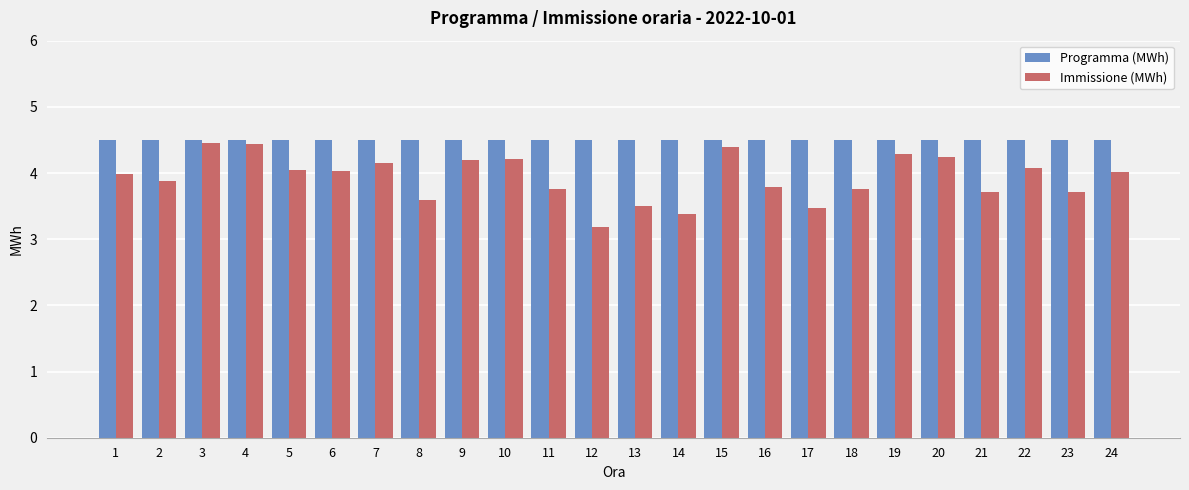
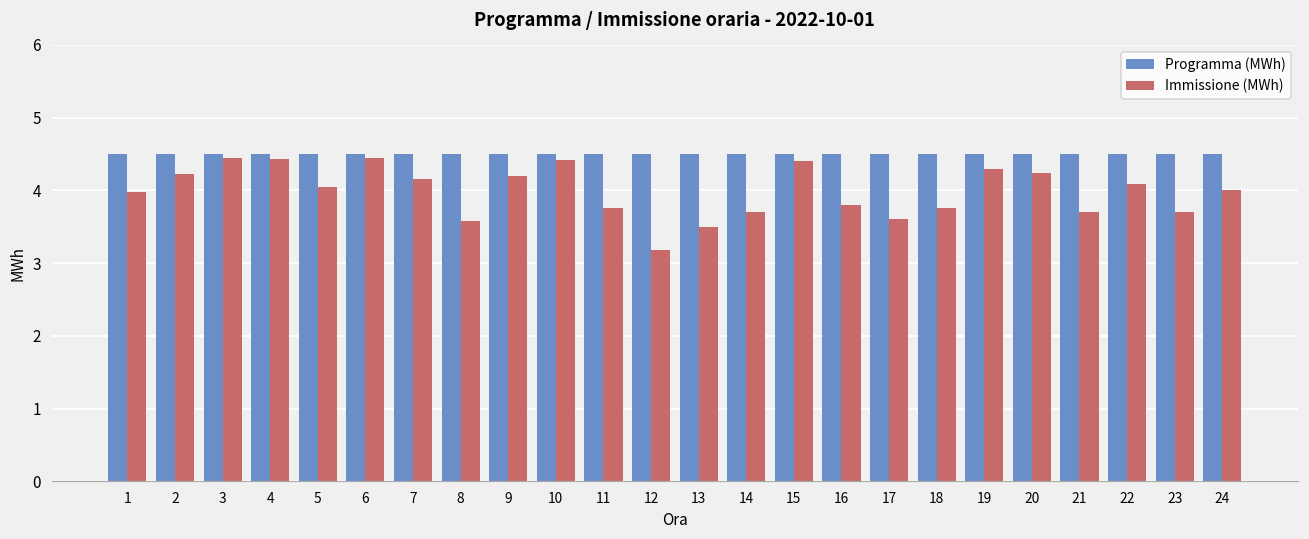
  {
    "Programma (MWh)": {
      "1": 4.5,
      "2": 4.5,
      "3": 4.5,
      "4": 4.5,
      "5": 4.5,
      "6": 4.5,
      "7": 4.5,
      "8": 4.5,
      "9": 4.5,
      "10": 4.5,
      "11": 4.5,
      "12": 4.5,
      "13": 4.5,
      "14": 4.5,
      "15": 4.5,
      "16": 4.5,
      "17": 4.5,
      "18": 4.5,
      "19": 4.5,
      "20": 4.5,
      "21": 4.5,
      "22": 4.5,
      "23": 4.5,
      "24": 4.5
    },
    "Immissione (MWh)": {
      "1": 4.0,
-     "2": 3.9,
+     "2": 4.2,
      "3": 4.4,
      "4": 4.4,
      "5": 4.0,
-     "6": 4.0,
+     "6": 4.4,
      "7": 4.2,
      "8": 3.6,
      "9": 4.2,
-     "10": 4.2,
+     "10": 4.4,
      "11": 3.8,
      "12": 3.2,
      "13": 3.5,
-     "14": 3.4,
+     "14": 3.7,
      "15": 4.4,
      "16": 3.8,
-     "17": 3.5,
+     "17": 3.6,
      "18": 3.8,
      "19": 4.3,
      "20": 4.2,
      "21": 3.7,
      "22": 4.1,
      "23": 3.7,
      "24": 4.0
    }
  }
